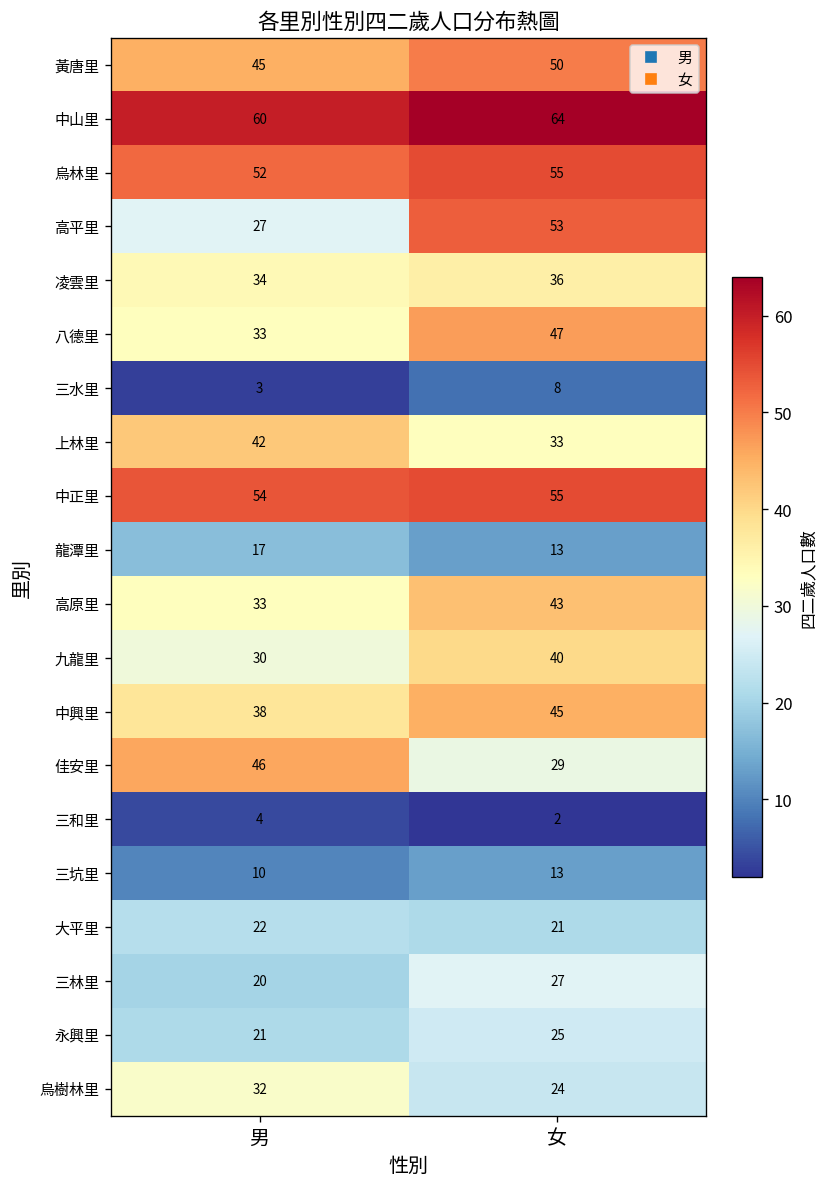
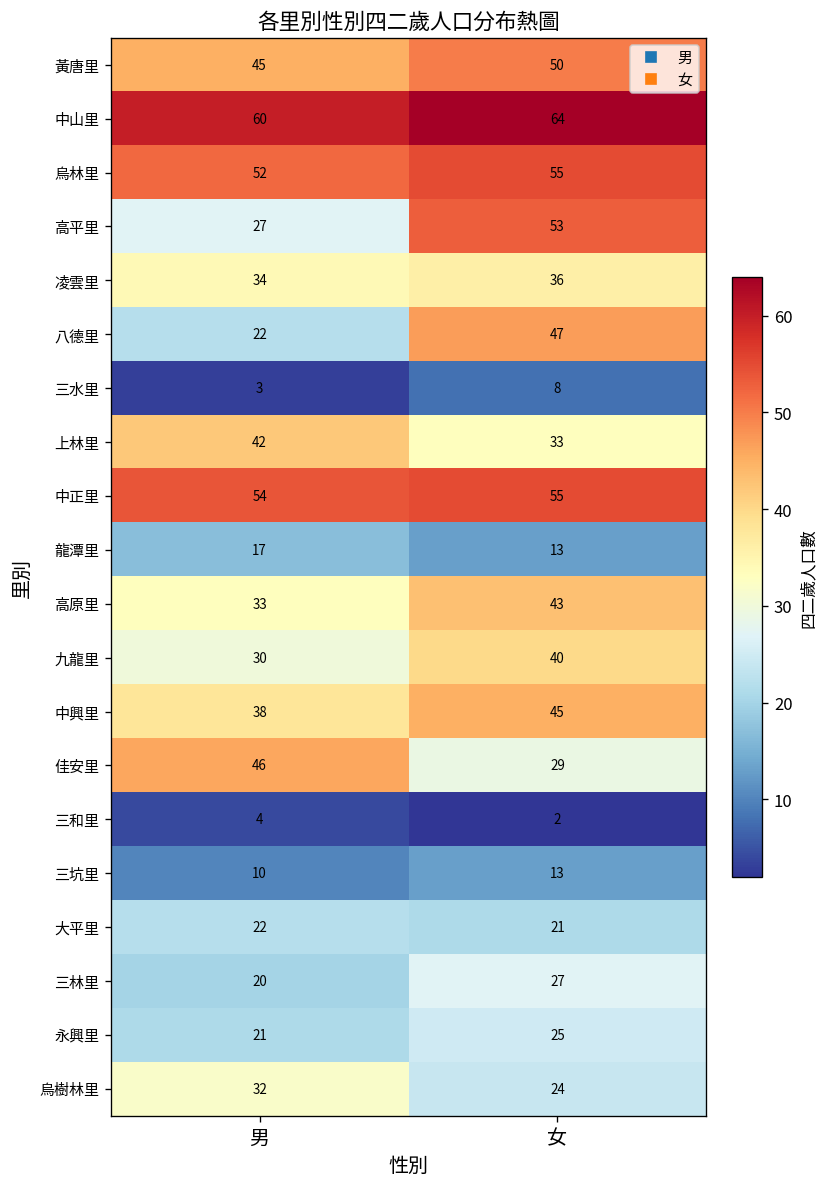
  {
    "黃唐里": {
      "男": 45,
      "女": 50
    },
    "中山里": {
      "男": 60,
      "女": 64
    },
    "烏林里": {
      "男": 52,
      "女": 55
    },
    "高平里": {
      "男": 27,
      "女": 53
    },
    "凌雲里": {
      "男": 34,
      "女": 36
    },
    "八德里": {
-     "男": 33,
+     "男": 22,
      "女": 47
    },
    "三水里": {
      "男": 3,
      "女": 8
    },
    "上林里": {
      "男": 42,
      "女": 33
    },
    "中正里": {
      "男": 54,
      "女": 55
    },
    "龍潭里": {
      "男": 17,
      "女": 13
    },
    "高原里": {
      "男": 33,
      "女": 43
    },
    "九龍里": {
      "男": 30,
      "女": 40
    },
    "中興里": {
      "男": 38,
      "女": 45
    },
    "佳安里": {
      "男": 46,
      "女": 29
    },
    "三和里": {
      "男": 4,
      "女": 2
    },
    "三坑里": {
      "男": 10,
      "女": 13
    },
    "大平里": {
      "男": 22,
      "女": 21
    },
    "三林里": {
      "男": 20,
      "女": 27
    },
    "永興里": {
      "男": 21,
      "女": 25
    },
    "烏樹林里": {
      "男": 32,
      "女": 24
    }
  }
